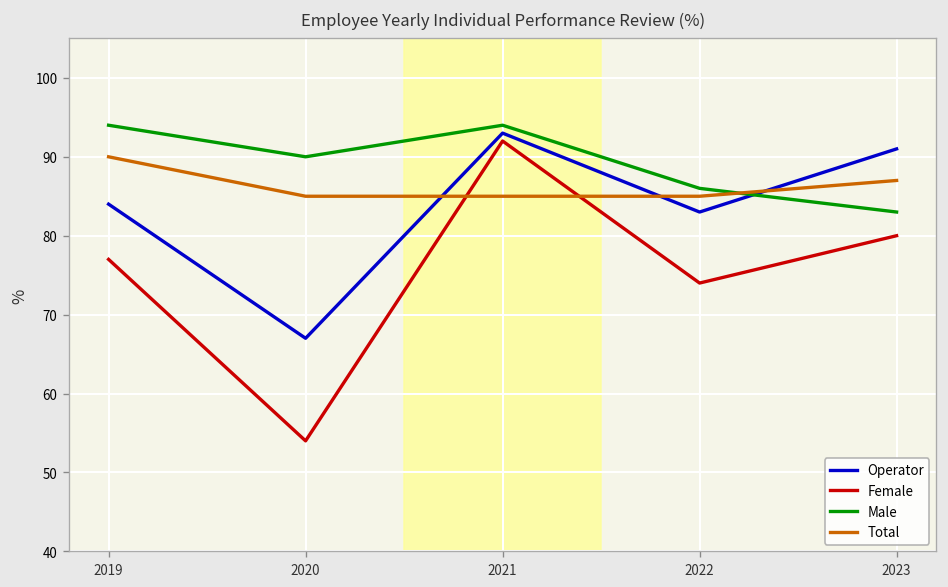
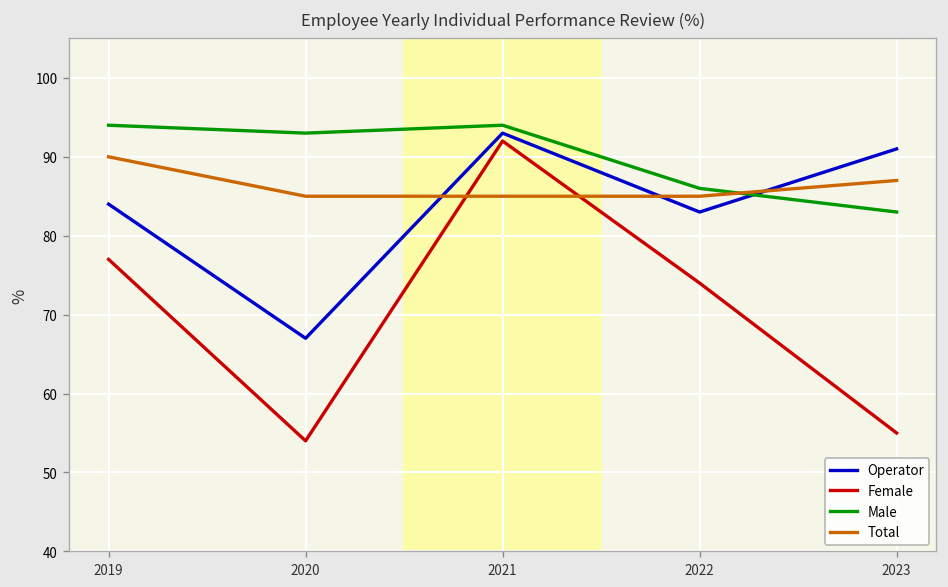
  {
    "Operator": {
      "2019": 84,
      "2020": 67,
      "2021": 93,
      "2022": 83,
      "2023": 91
    },
    "Female": {
      "2019": 77,
      "2020": 54,
      "2021": 92,
      "2022": 74,
-     "2023": 80
+     "2023": 55
    },
    "Male": {
      "2019": 94,
-     "2020": 90,
+     "2020": 93,
      "2021": 94,
      "2022": 86,
      "2023": 83
    },
    "Total": {
      "2019": 90,
      "2020": 85,
      "2021": 85,
      "2022": 85,
      "2023": 87
    }
  }
